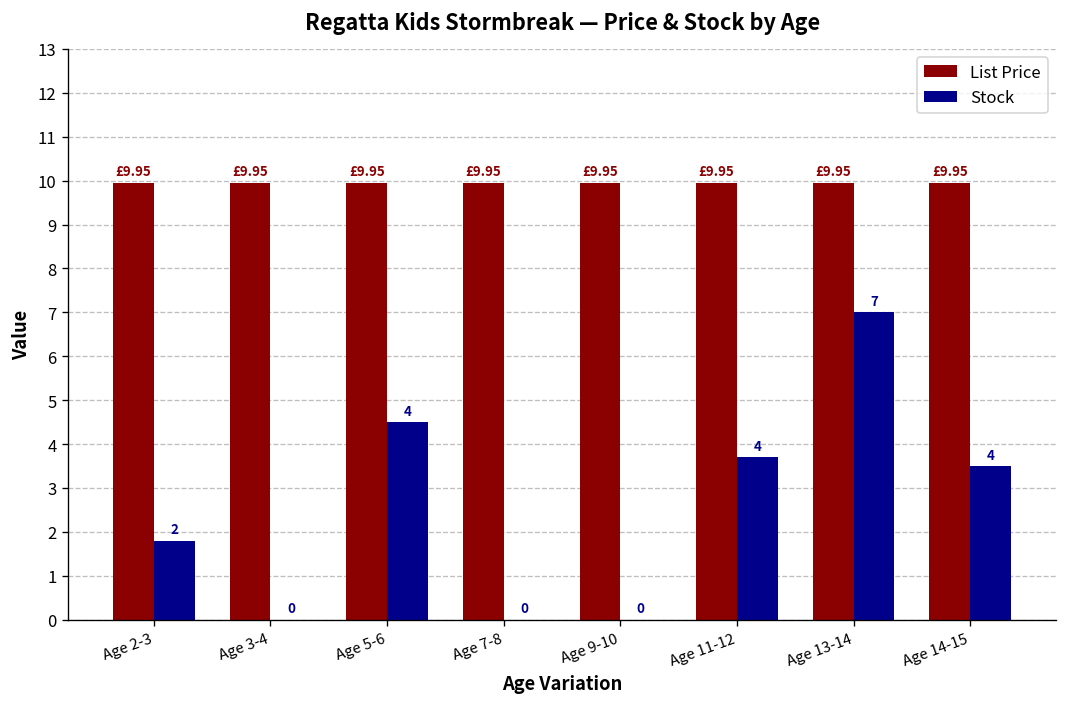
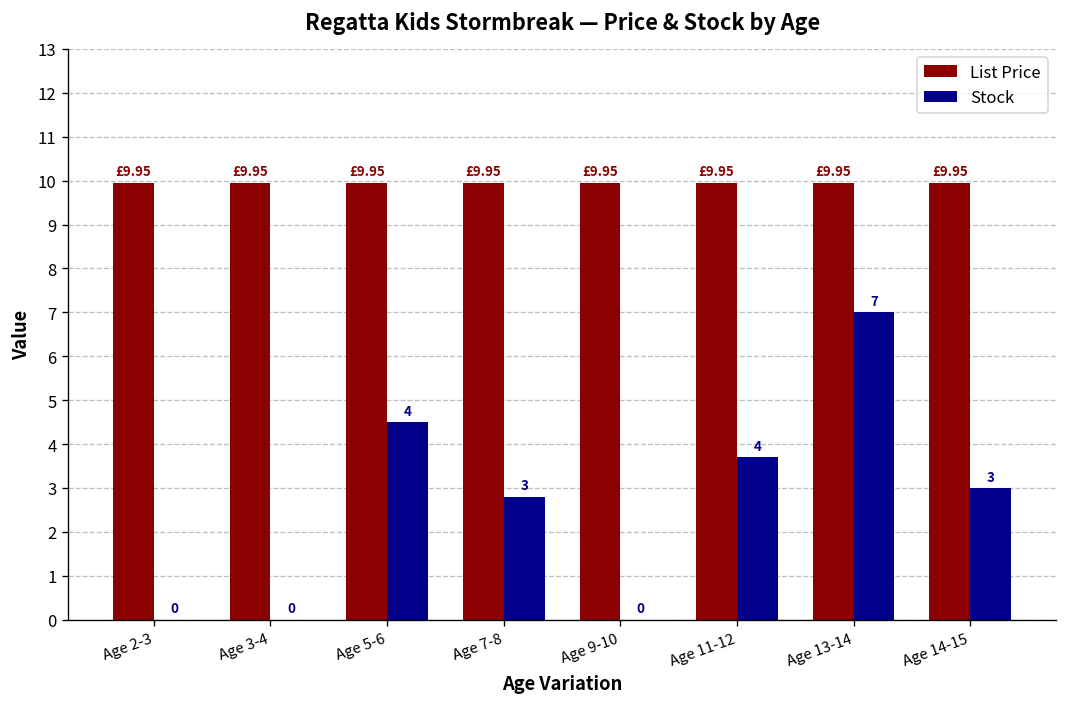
  {
    "List Price": {
      "Age 2-3": "£9.95",
      "Age 3-4": "£9.95",
      "Age 5-6": "£9.95",
      "Age 7-8": "£9.95",
      "Age 9-10": "£9.95",
      "Age 11-12": "£9.95",
      "Age 13-14": "£9.95",
      "Age 14-15": "£9.95"
    },
    "Stock": {
-     "Age 2-3": "2",
+     "Age 2-3": "0",
      "Age 3-4": "0",
      "Age 5-6": "4",
-     "Age 7-8": "0",
+     "Age 7-8": "3",
      "Age 9-10": "0",
      "Age 11-12": "4",
      "Age 13-14": "7",
-     "Age 14-15": "4"
+     "Age 14-15": "3"
    }
  }
